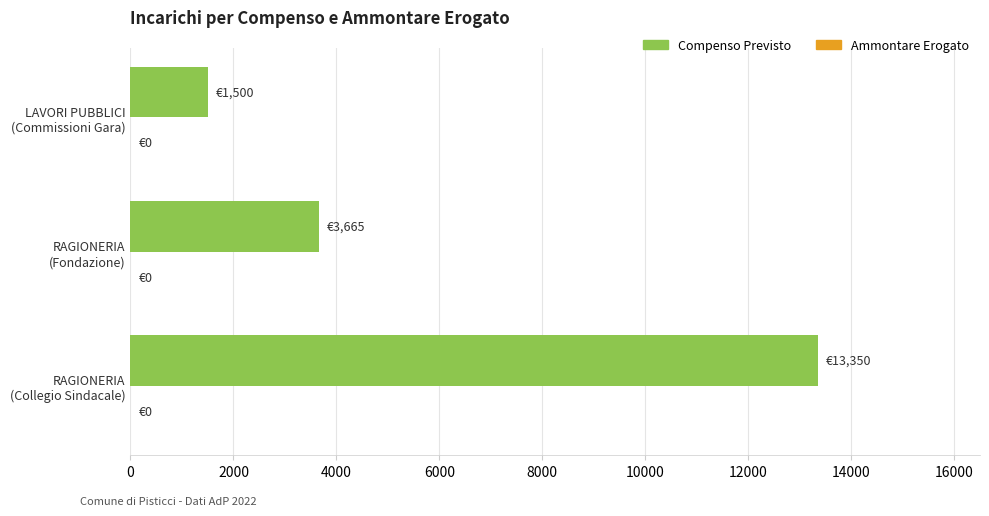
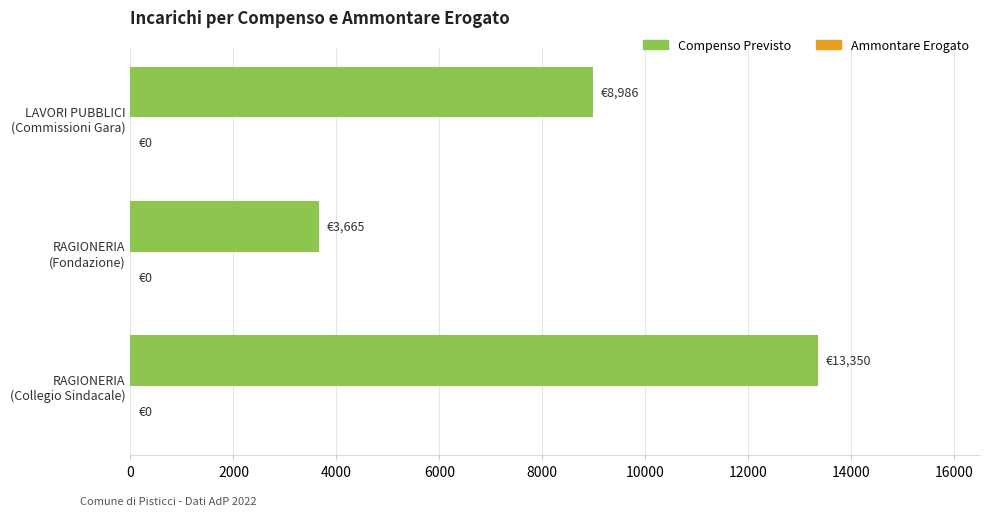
  {
    "Compenso Previsto": {
-     "LAVORI PUBBLICI (Commissioni Gara)": "€1,500",
+     "LAVORI PUBBLICI (Commissioni Gara)": "€8,986",
      "RAGIONERIA (Fondazione)": "€3,665",
      "RAGIONERIA (Collegio Sindacale)": "€13,350"
    },
    "Ammontare Erogato": {
      "LAVORI PUBBLICI (Commissioni Gara)": "€0",
      "RAGIONERIA (Fondazione)": "€0",
      "RAGIONERIA (Collegio Sindacale)": "€0"
    }
  }
